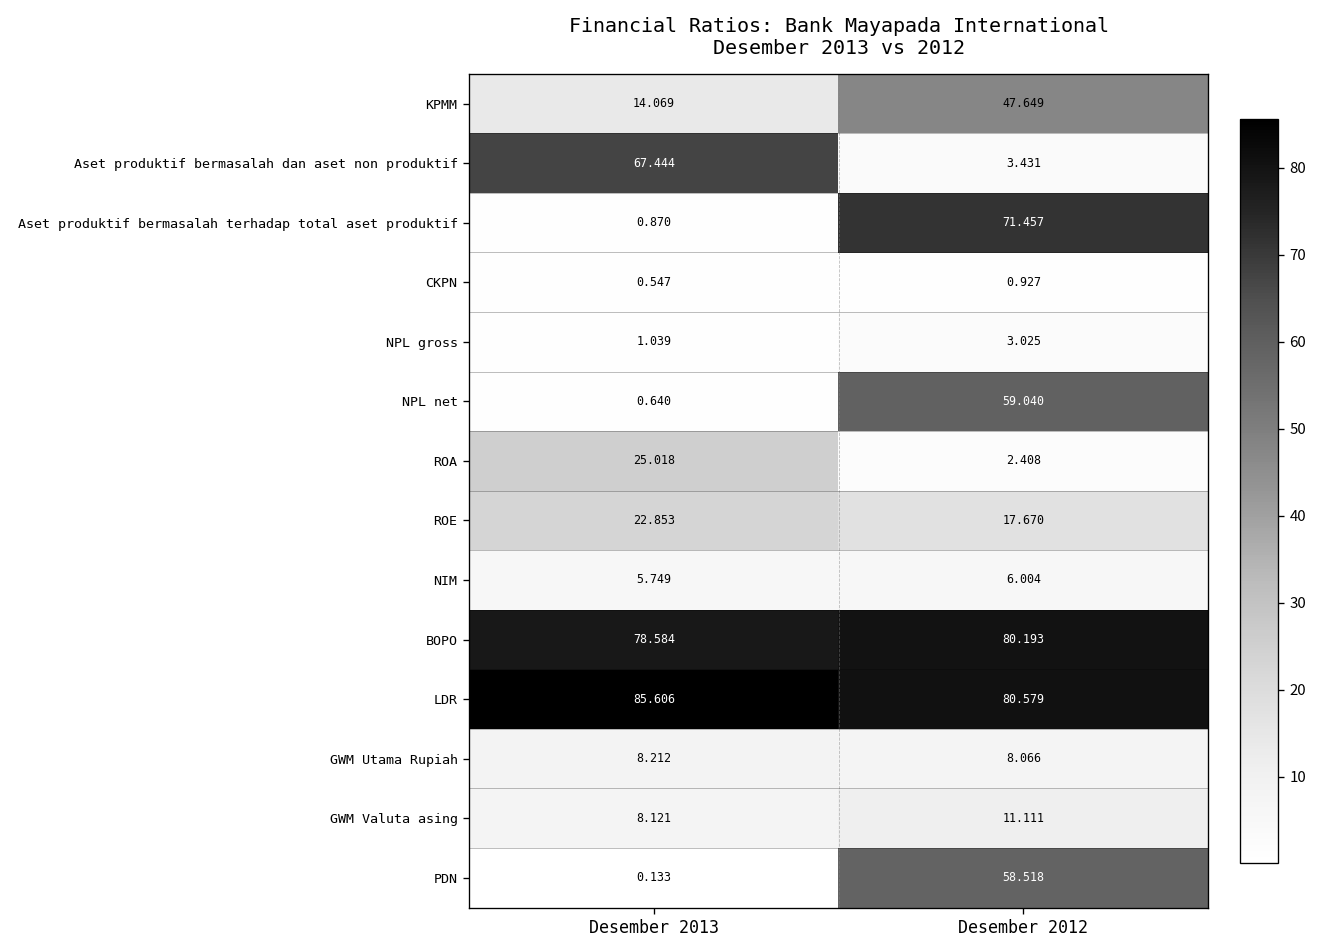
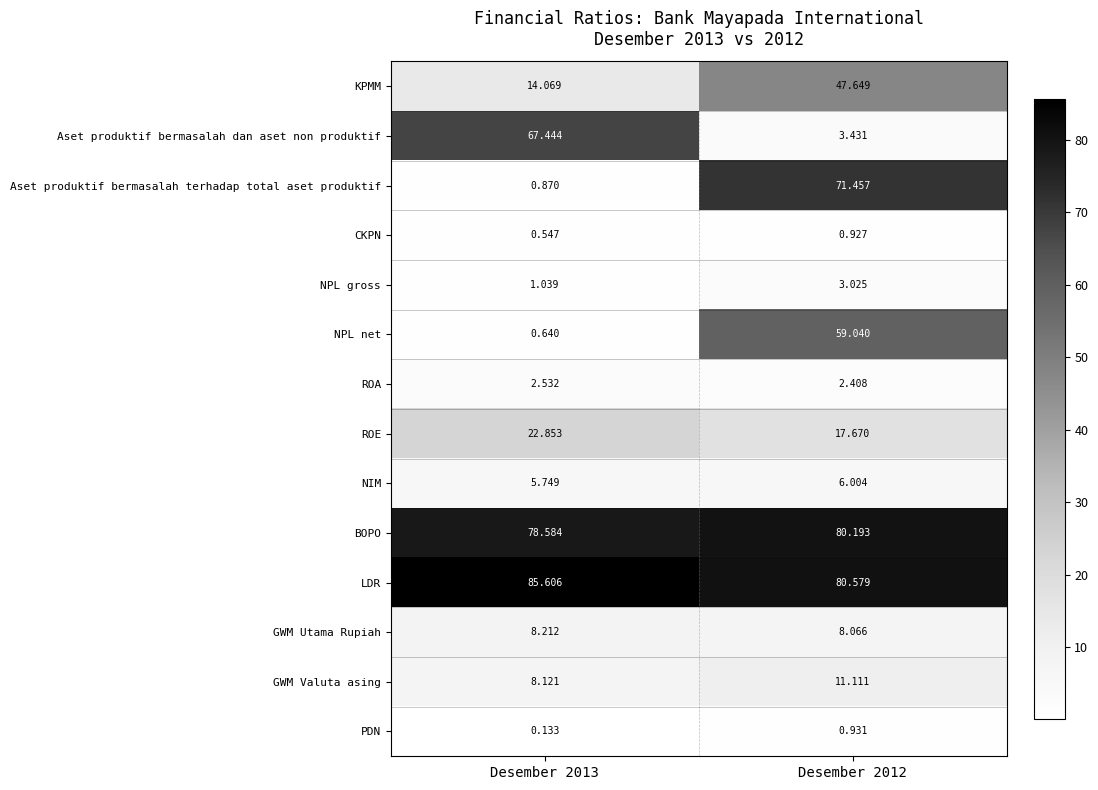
  {
    "KPMM": {
      "Desember 2013": 14.069,
      "Desember 2012": 47.649
    },
    "Aset produktif bermasalah dan aset non produktif": {
      "Desember 2013": 67.444,
      "Desember 2012": 3.431
    },
    "Aset produktif bermasalah terhadap total aset produktif": {
      "Desember 2013": 0.870,
      "Desember 2012": 71.457
    },
    "CKPN": {
      "Desember 2013": 0.547,
      "Desember 2012": 0.927
    },
    "NPL gross": {
      "Desember 2013": 1.039,
      "Desember 2012": 3.025
    },
    "NPL net": {
      "Desember 2013": 0.640,
      "Desember 2012": 59.040
    },
    "ROA": {
-     "Desember 2013": 25.018,
+     "Desember 2013": 2.532,
      "Desember 2012": 2.408
    },
    "ROE": {
      "Desember 2013": 22.853,
      "Desember 2012": 17.670
    },
    "NIM": {
      "Desember 2013": 5.749,
      "Desember 2012": 6.004
    },
    "BOPO": {
      "Desember 2013": 78.584,
      "Desember 2012": 80.193
    },
    "LDR": {
      "Desember 2013": 85.606,
      "Desember 2012": 80.579
    },
    "GWM Utama Rupiah": {
      "Desember 2013": 8.212,
      "Desember 2012": 8.066
    },
    "GWM Valuta asing": {
      "Desember 2013": 8.121,
      "Desember 2012": 11.111
    },
    "PDN": {
      "Desember 2013": 0.133,
-     "Desember 2012": 58.518
+     "Desember 2012": 0.931
    }
  }
